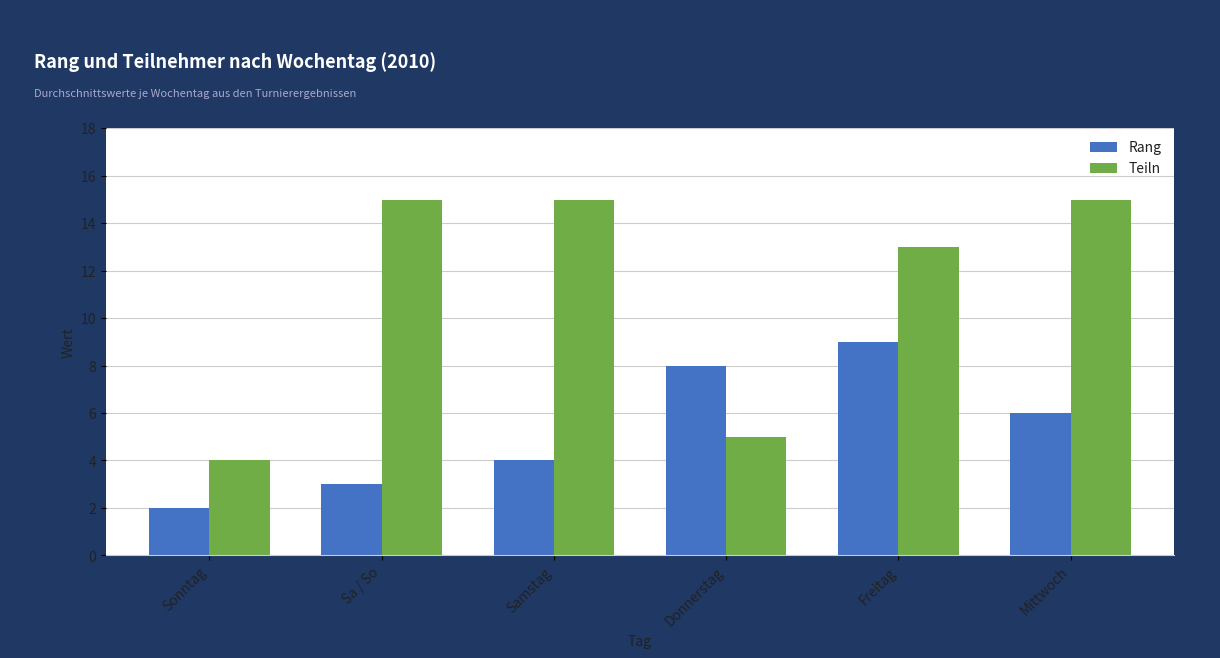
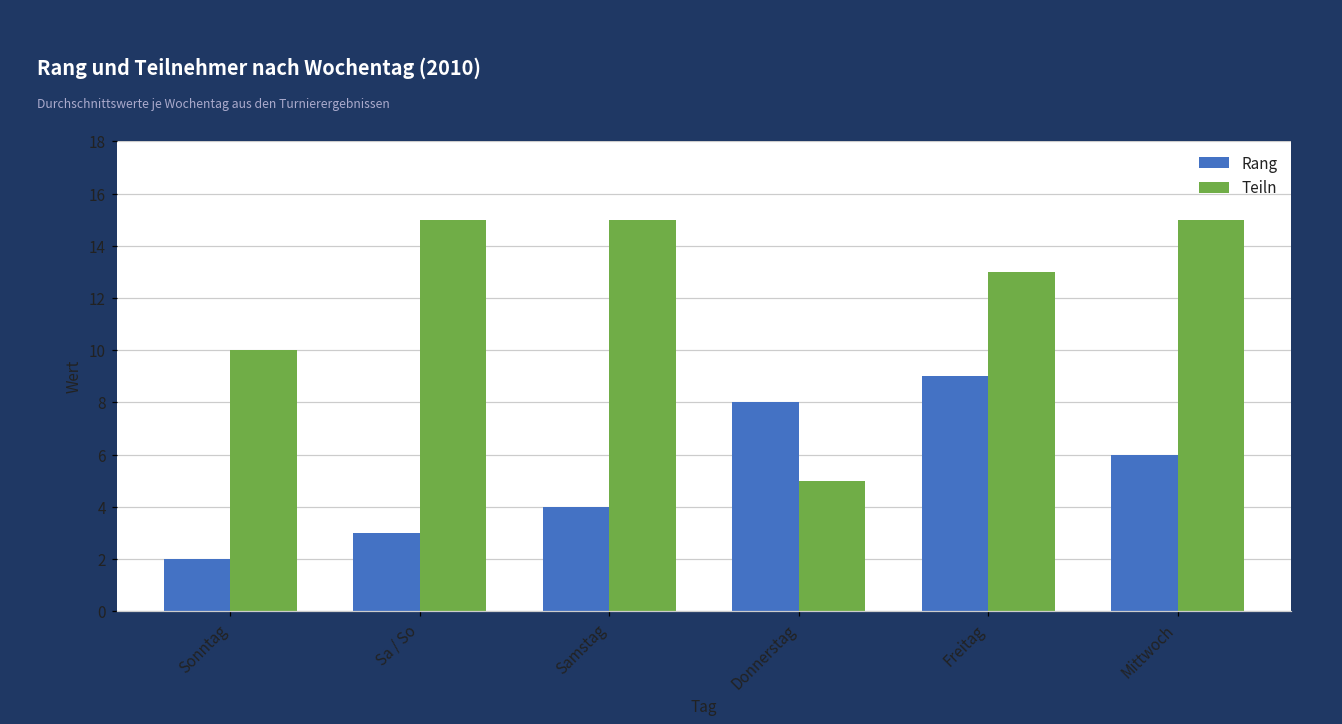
  {
    "Rang": {
      "Sonntag": 2,
      "Sa / So": 3,
      "Samstag": 4,
      "Donnerstag": 8,
      "Freitag": 9,
      "Mittwoch": 6
    },
    "Teiln": {
-     "Sonntag": 4,
+     "Sonntag": 10,
      "Sa / So": 15,
      "Samstag": 15,
      "Donnerstag": 5,
      "Freitag": 13,
      "Mittwoch": 15
    }
  }
